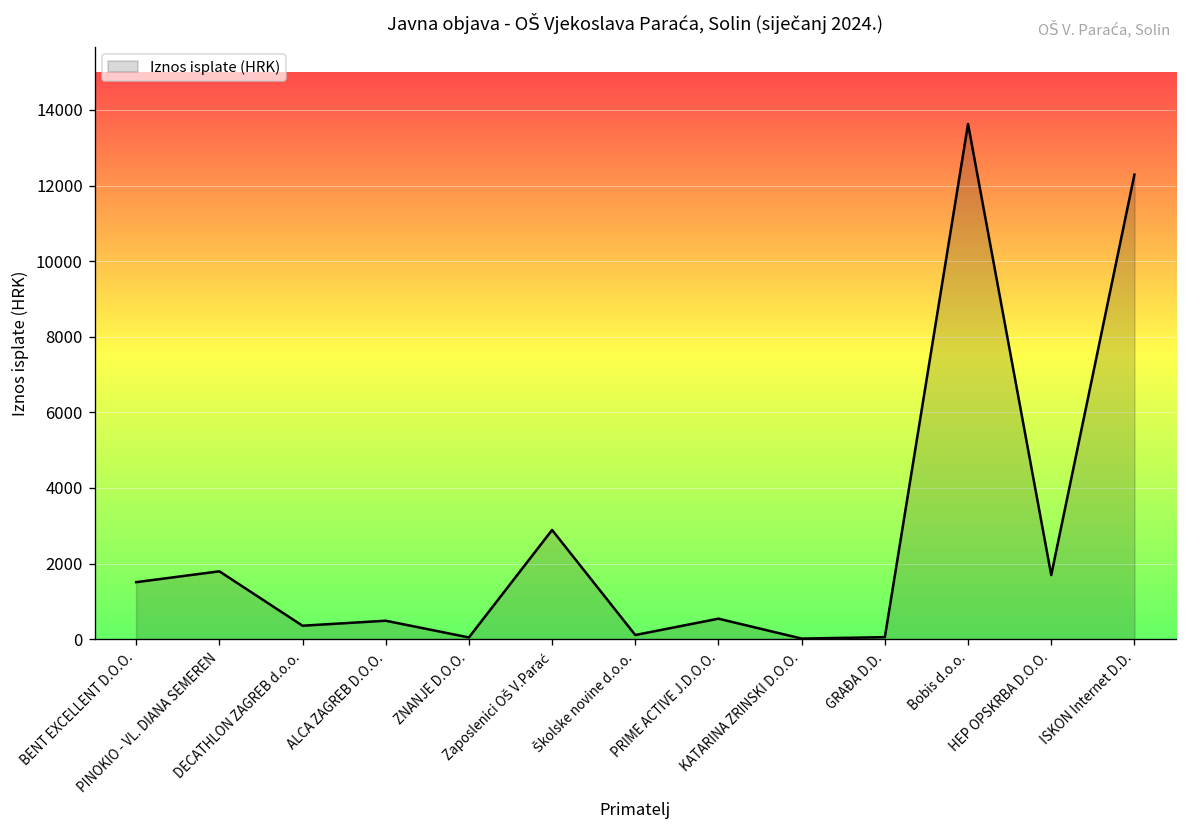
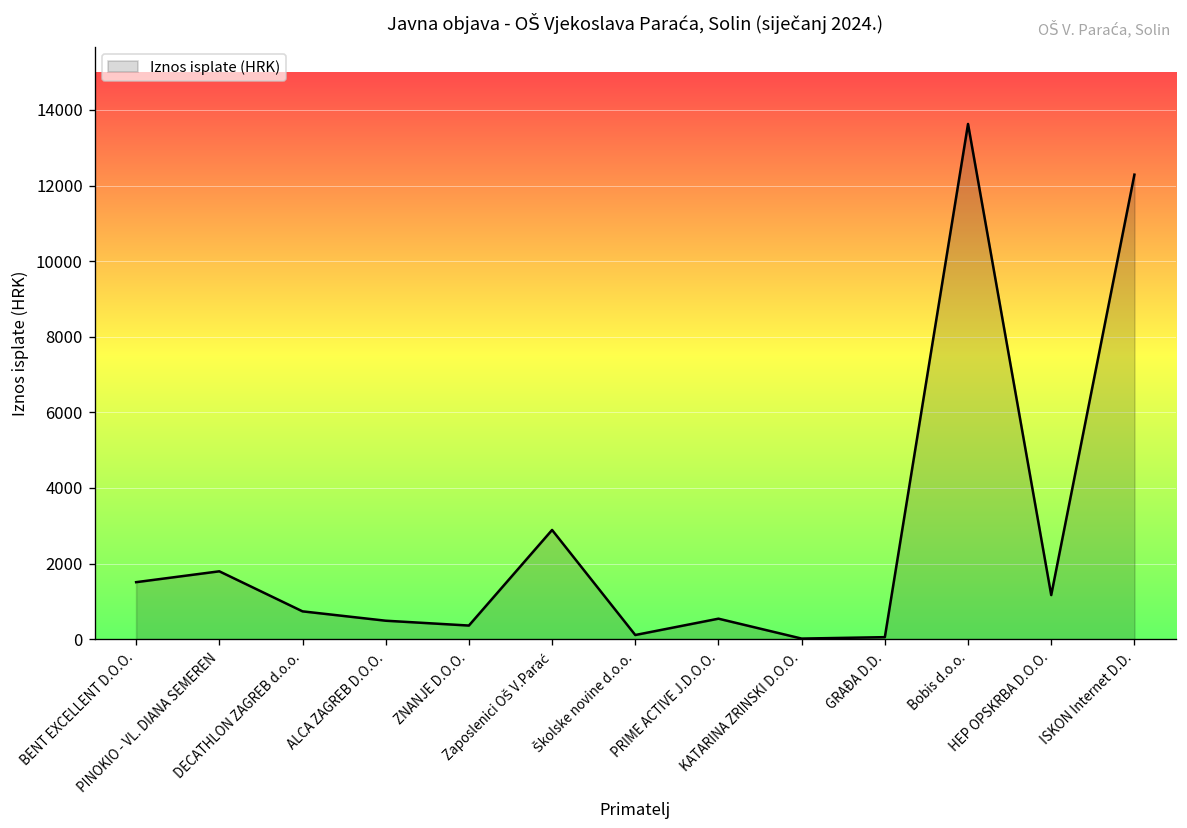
  {
    "BENT EXCELLENT D.O.O.": 1500,
    "PINOKIO - VL. DIANA SEMEREN": 1800,
-   "DECATHLON ZAGREB d.o.o.": 400,
+   "DECATHLON ZAGREB d.o.o.": 700,
    "ALCA ZAGREB D.O.O.": 500,
-   "ZNANJE D.O.O.": 0,
+   "ZNANJE D.O.O.": 400,
    "Zaposlenici OŠ V.Parać": 2900,
    "Školske novine d.o.o.": 100,
    "PRIME ACTIVE J.D.O.O.": 500,
    "KATARINA ZRINSKI D.O.O.": 0,
    "GRAĐA D.D.": 100,
    "Bobis d.o.o.": 13600,
-   "HEP OPSKRBA D.O.O.": 1700,
+   "HEP OPSKRBA D.O.O.": 1200,
    "ISKON Internet D.D.": 12300
  }
